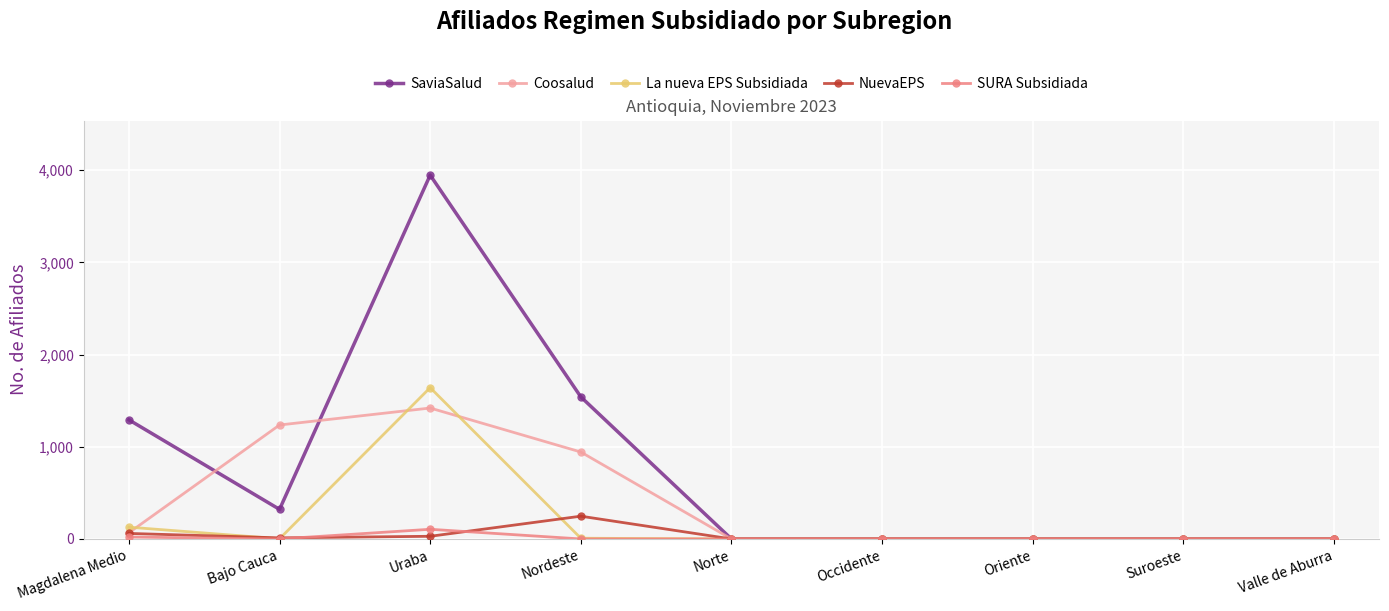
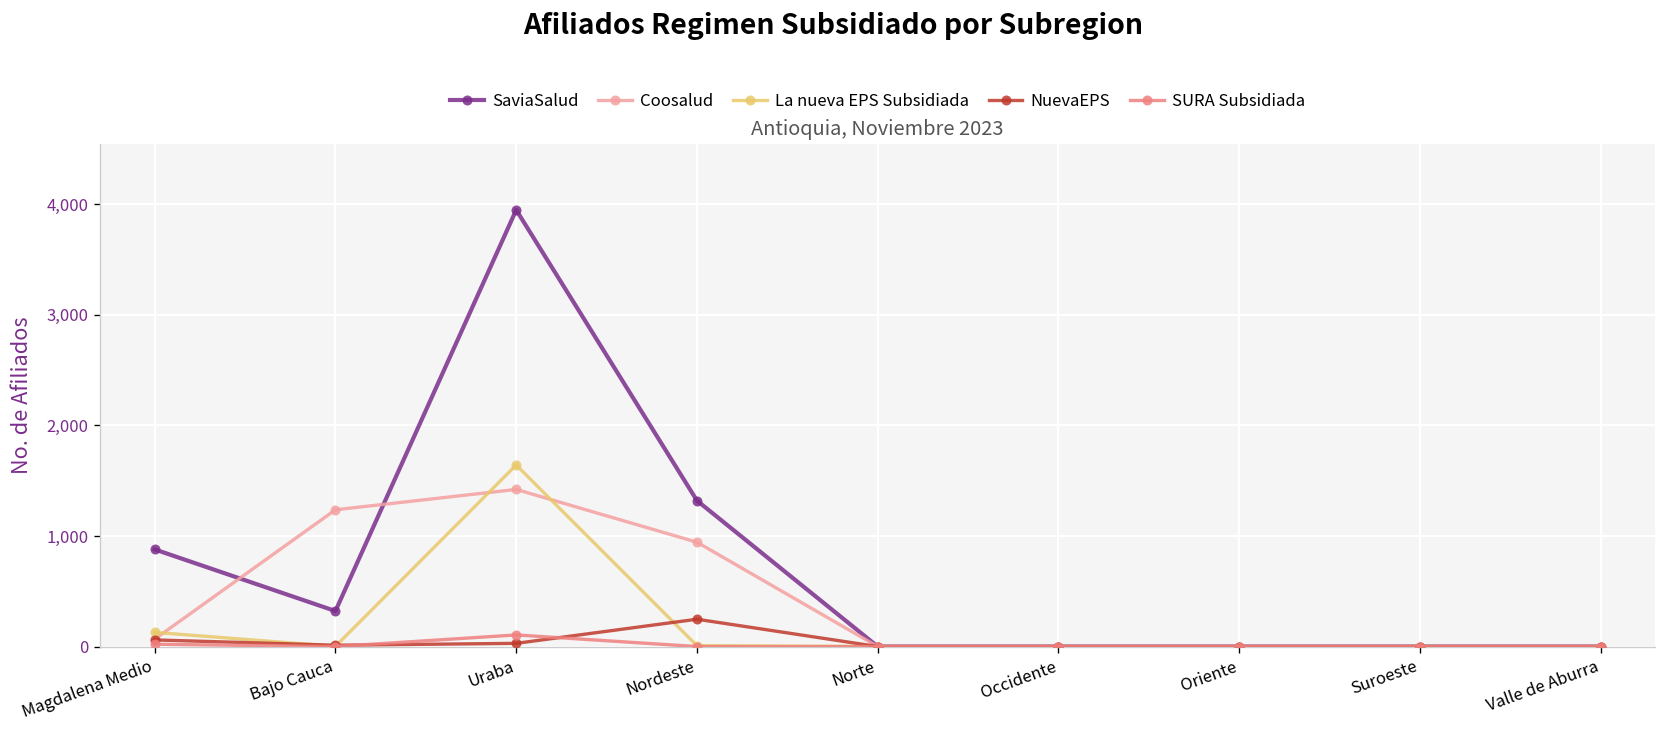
  {
    "SaviaSalud": {
-     "Magdalena Medio": "1,300",
+     "Magdalena Medio": "900",
      "Bajo Cauca": "300",
      "Uraba": "3,900",
-     "Nordeste": "1,500"
+     "Nordeste": "1,300"
    },
    "La nueva EPS Subsidiada": {
      "Magdalena Medio": "100",
      "Uraba": "1,600"
    },
    "NuevaEPS": {
      "Uraba": "0",
      "Nordeste": "200"
    }
  }
